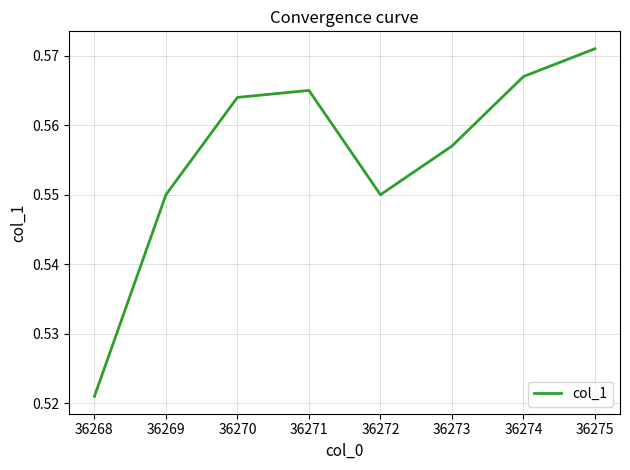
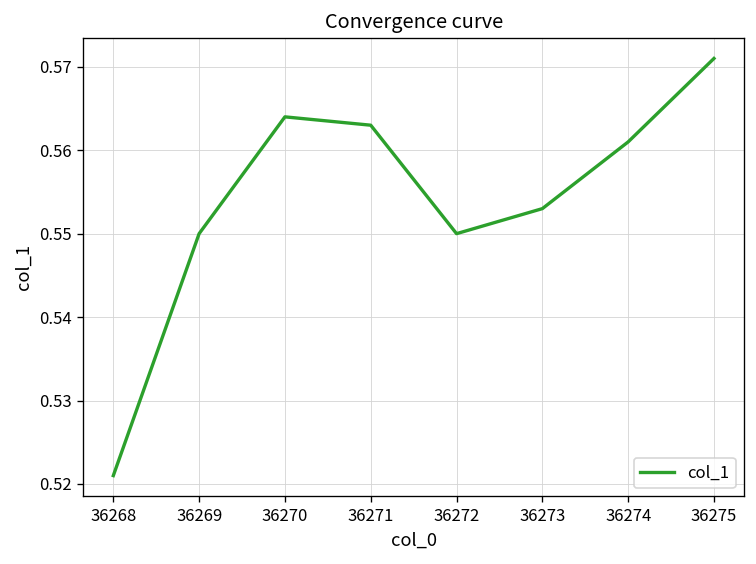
  {
    "36268": 0.521,
    "36269": 0.550,
    "36270": 0.564,
-   "36271": 0.565,
+   "36271": 0.563,
    "36272": 0.550,
-   "36273": 0.557,
-   "36274": 0.567,
+   "36273": 0.553,
+   "36274": 0.561,
    "36275": 0.571
  }
